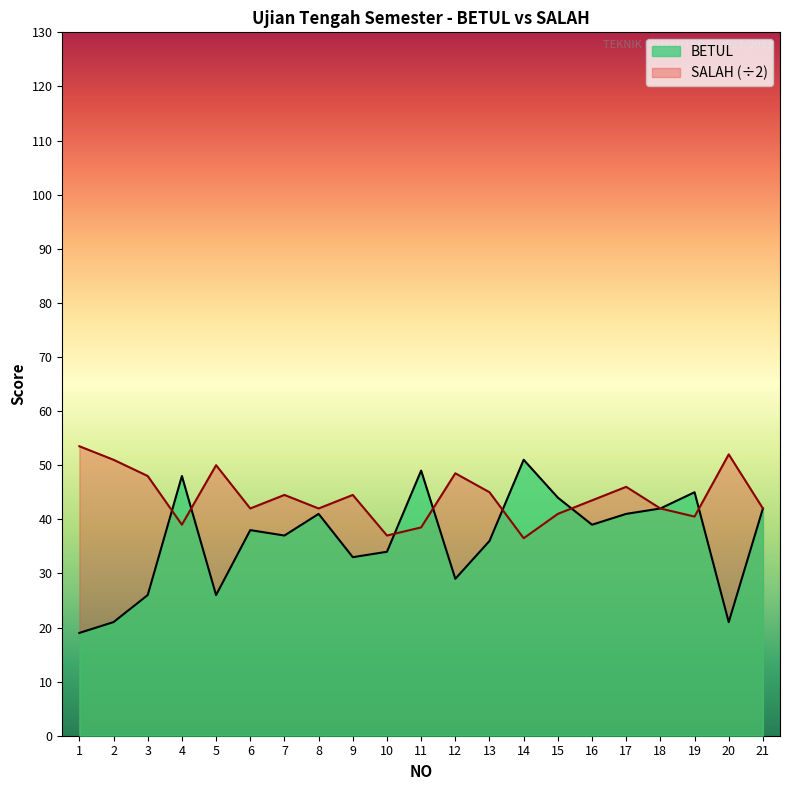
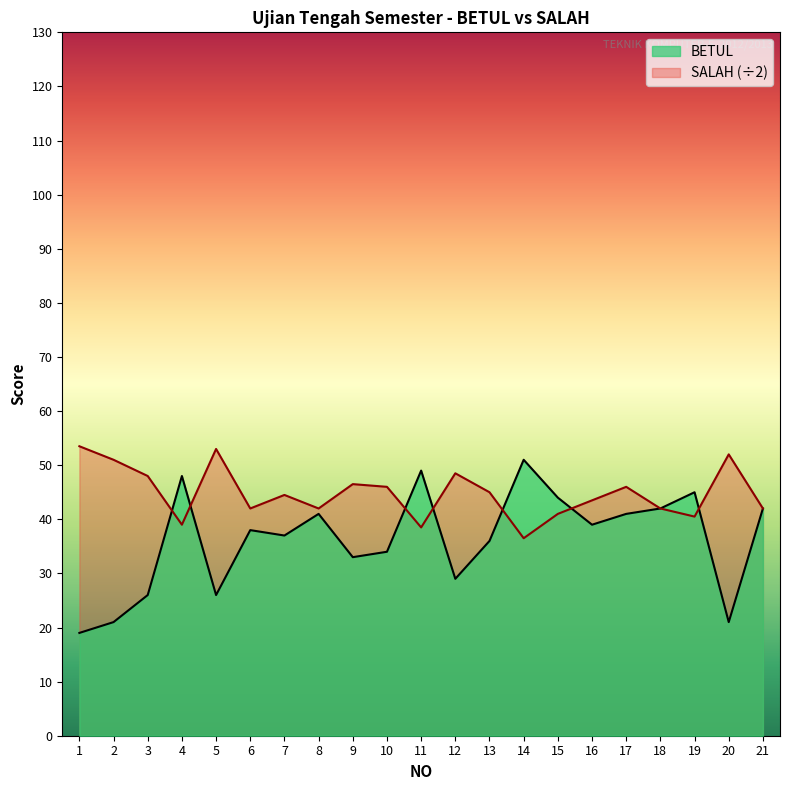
  {
    "BETUL": {
      "1": 19,
      "2": 21,
      "3": 26,
      "4": 48,
      "5": 26,
      "6": 38,
      "7": 37,
      "8": 41,
      "9": 33,
      "10": 34,
      "11": 49,
      "12": 29,
      "13": 36,
      "14": 51,
      "15": 44,
      "16": 39,
      "17": 41,
      "19": 45,
      "20": 21
    },
    "SALAH (÷2)": {
      "1": 54,
      "2": 51,
      "3": 48,
      "4": 39,
-     "5": 50,
+     "5": 53,
      "6": 42,
      "7": 45,
      "8": 42,
-     "9": 45,
-     "10": 37,
+     "9": 47,
+     "10": 46,
      "11": 39,
      "12": 49,
      "13": 45,
      "14": 37,
      "15": 41,
      "16": 44,
      "17": 46,
      "19": 41,
      "20": 52
    }
  }
